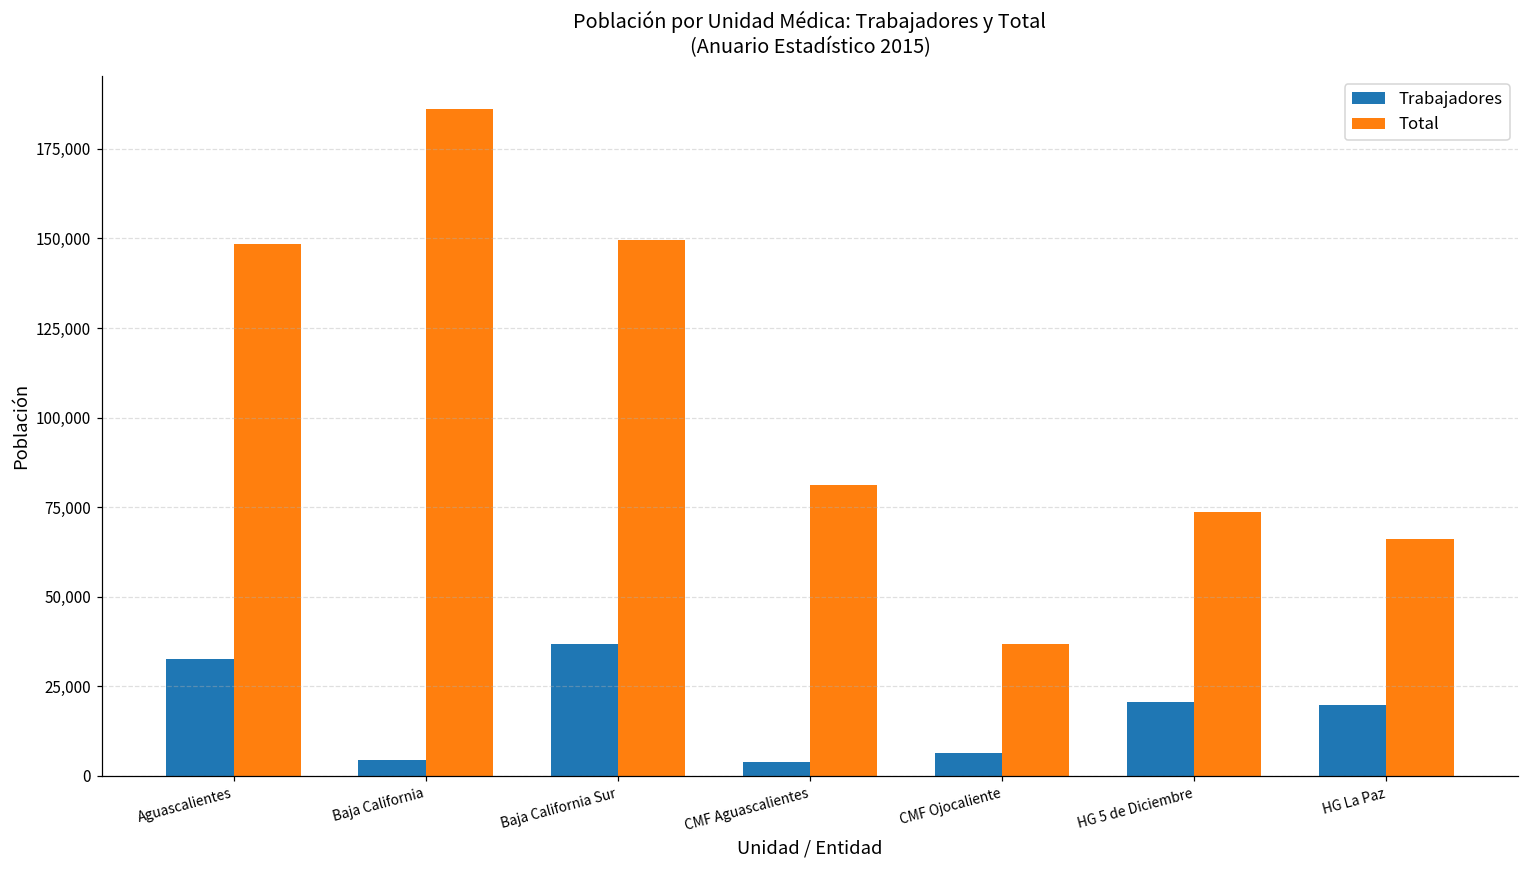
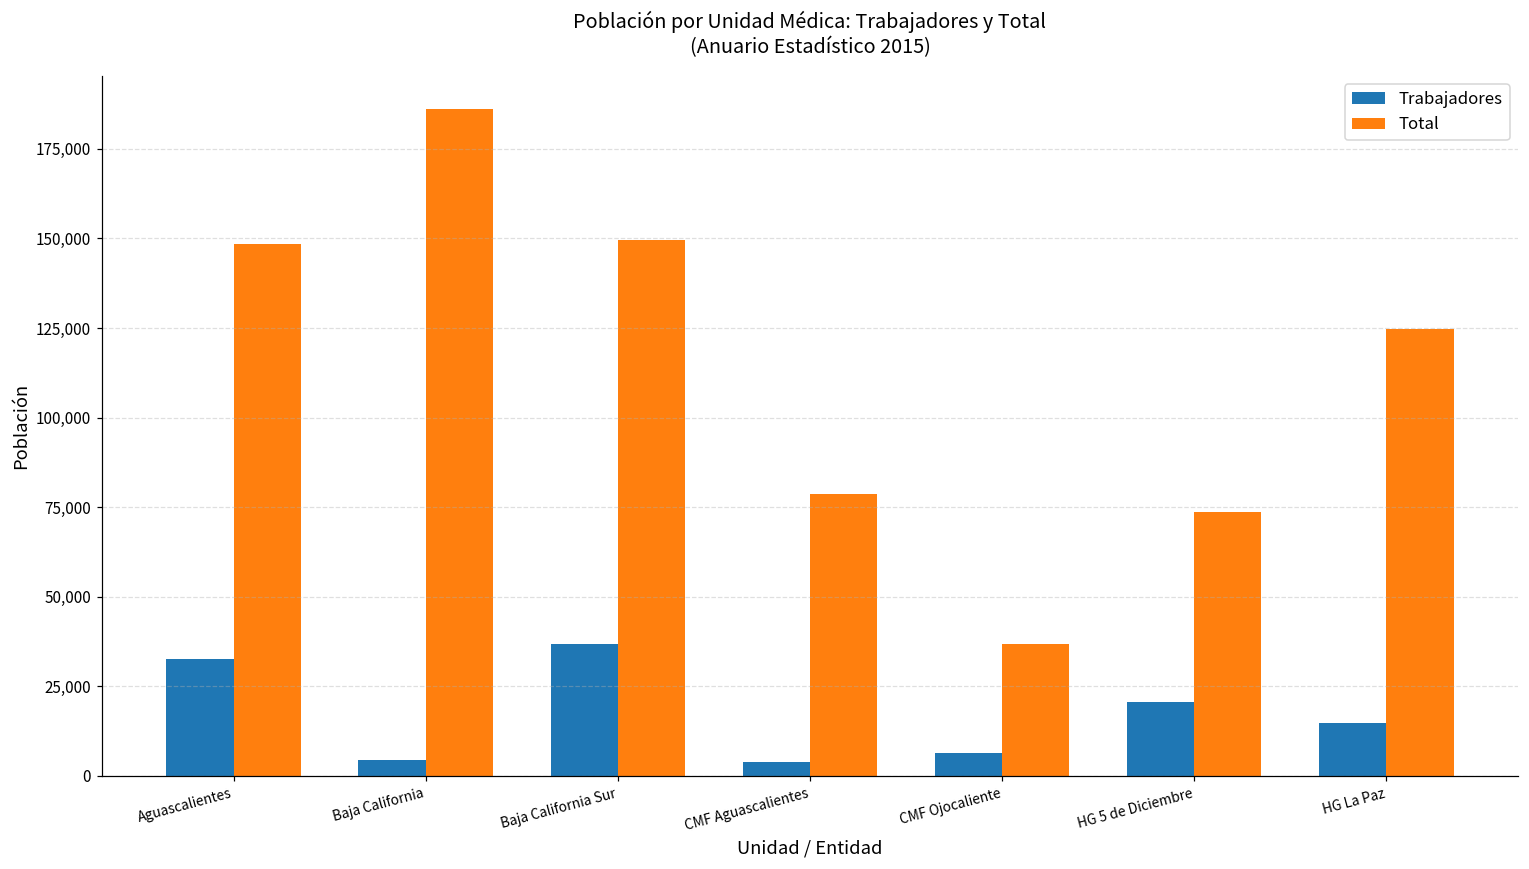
  {
    "Trabajadores": {
      "Aguascalientes": "33,000",
      "Baja California": "4,000",
      "Baja California Sur": "37,000",
      "CMF Aguascalientes": "4,000",
      "CMF Ojocaliente": "6,000",
      "HG 5 de Diciembre": "21,000",
-     "HG La Paz": "20,000"
+     "HG La Paz": "15,000"
    },
    "Total": {
      "Aguascalientes": "148,000",
      "Baja California": "186,000",
      "Baja California Sur": "149,000",
-     "CMF Aguascalientes": "81,000",
+     "CMF Aguascalientes": "79,000",
      "CMF Ojocaliente": "37,000",
      "HG 5 de Diciembre": "74,000",
-     "HG La Paz": "66,000"
+     "HG La Paz": "125,000"
    }
  }
